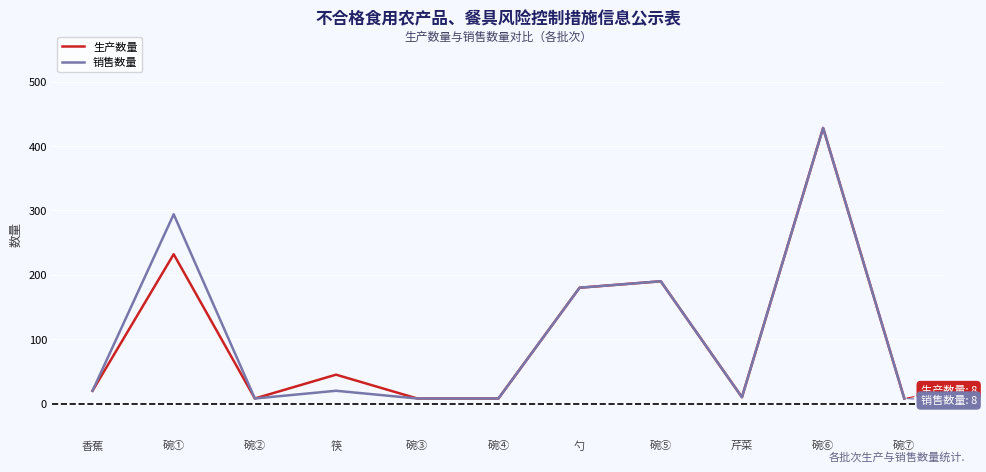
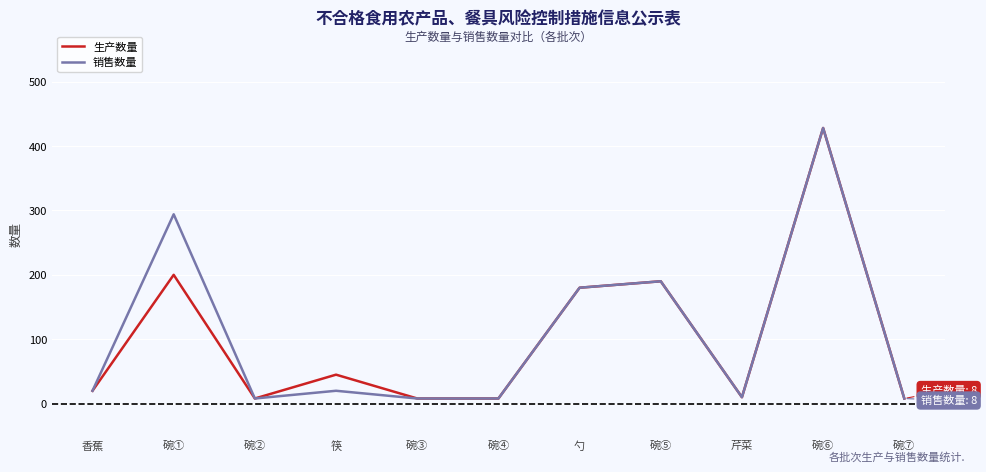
  {
    "生产数量": {
-     "碗①": 230,
+     "碗①": 200,
      "筷": 50
    },
    "销售数量": {
      "碗①": 290,
      "筷": 20
    }
  }
